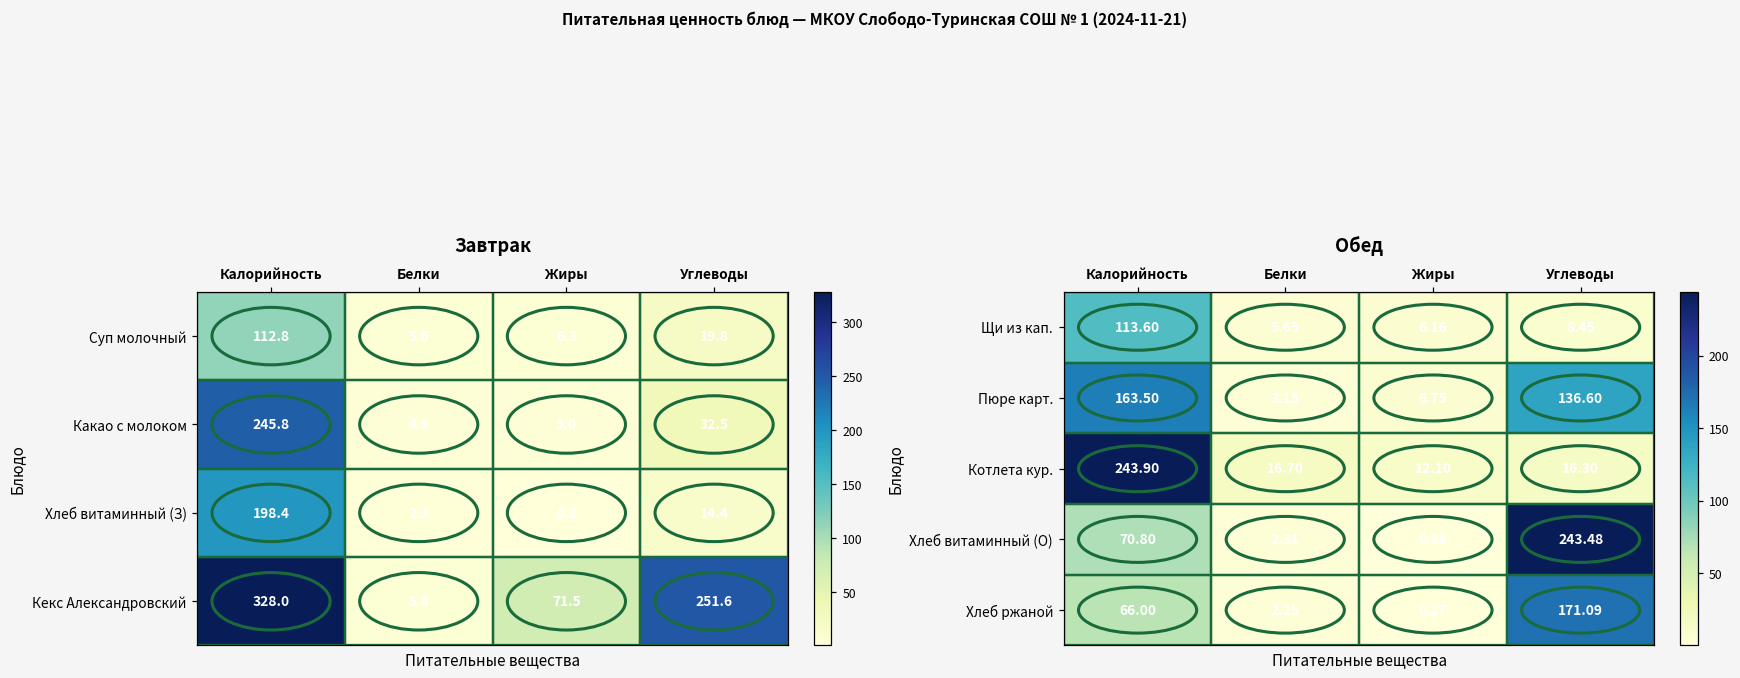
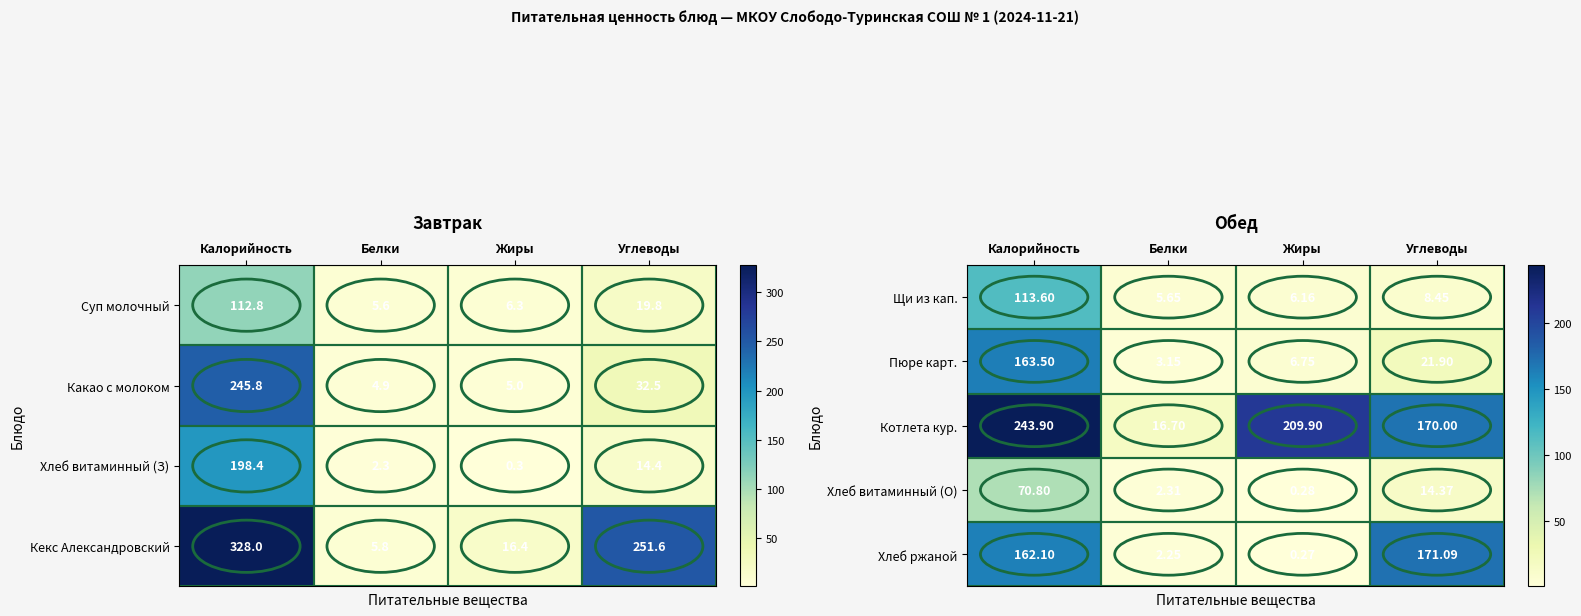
  {
    "Завтрак": {
      "Суп молочный": {
        "Калорийность": 112.8,
        "Углеводы": 19.8
      },
      "Какао с молоком": {
        "Калорийность": 245.8,
        "Углеводы": 32.5
      },
      "Хлеб витаминный (З)": {
        "Калорийность": 198.4,
        "Углеводы": 14.4
      },
      "Кекс Александровский": {
        "Калорийность": 328.0,
-       "Жиры": 71.5,
+       "Жиры": 16.4,
        "Углеводы": 251.6
      }
    },
    "Обед": {
      "Щи из кап.": {
        "Калорийность": 113.60,
        "Углеводы": 8.45
      },
      "Пюре карт.": {
        "Калорийность": 163.50,
-       "Углеводы": 136.60
+       "Углеводы": 21.90
      },
      "Котлета кур.": {
        "Калорийность": 243.90,
        "Белки": 16.70,
-       "Жиры": 12.10,
-       "Углеводы": 16.30
+       "Жиры": 209.90,
+       "Углеводы": 170.00
      },
      "Хлеб витаминный (О)": {
        "Калорийность": 70.80,
-       "Углеводы": 243.48
+       "Углеводы": 14.37
      },
      "Хлеб ржаной": {
-       "Калорийность": 66.00,
+       "Калорийность": 162.10,
        "Углеводы": 171.09
      }
    }
  }
